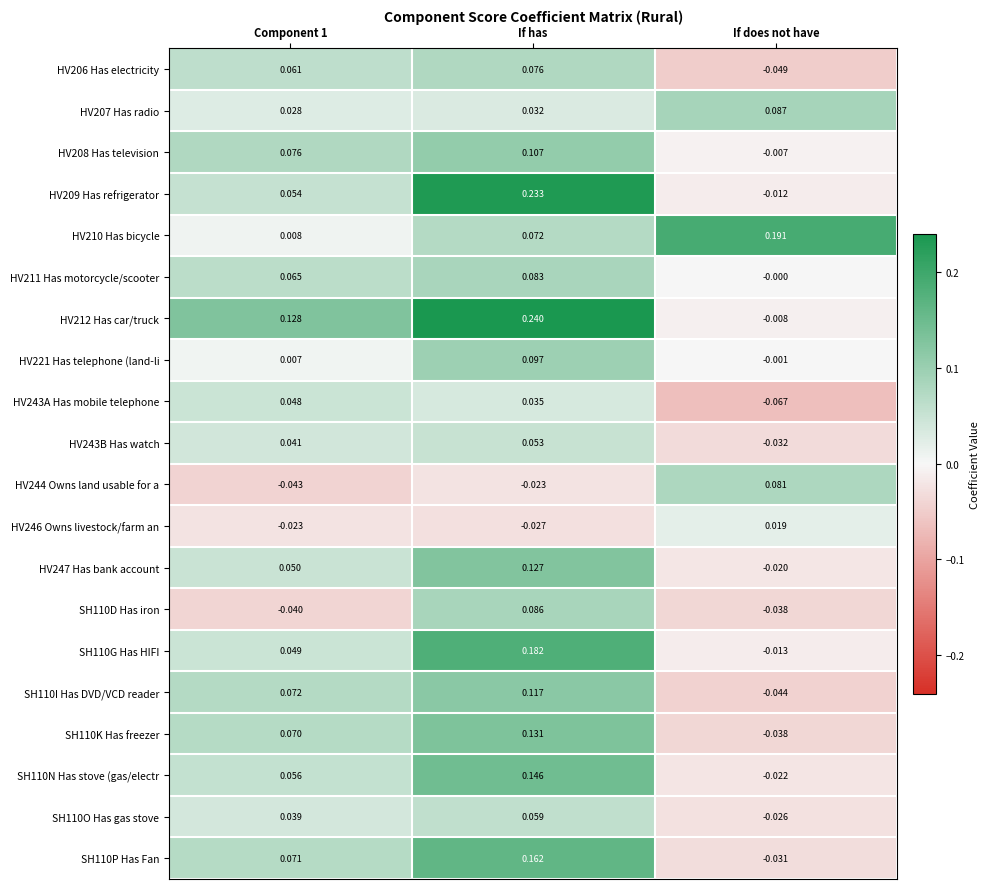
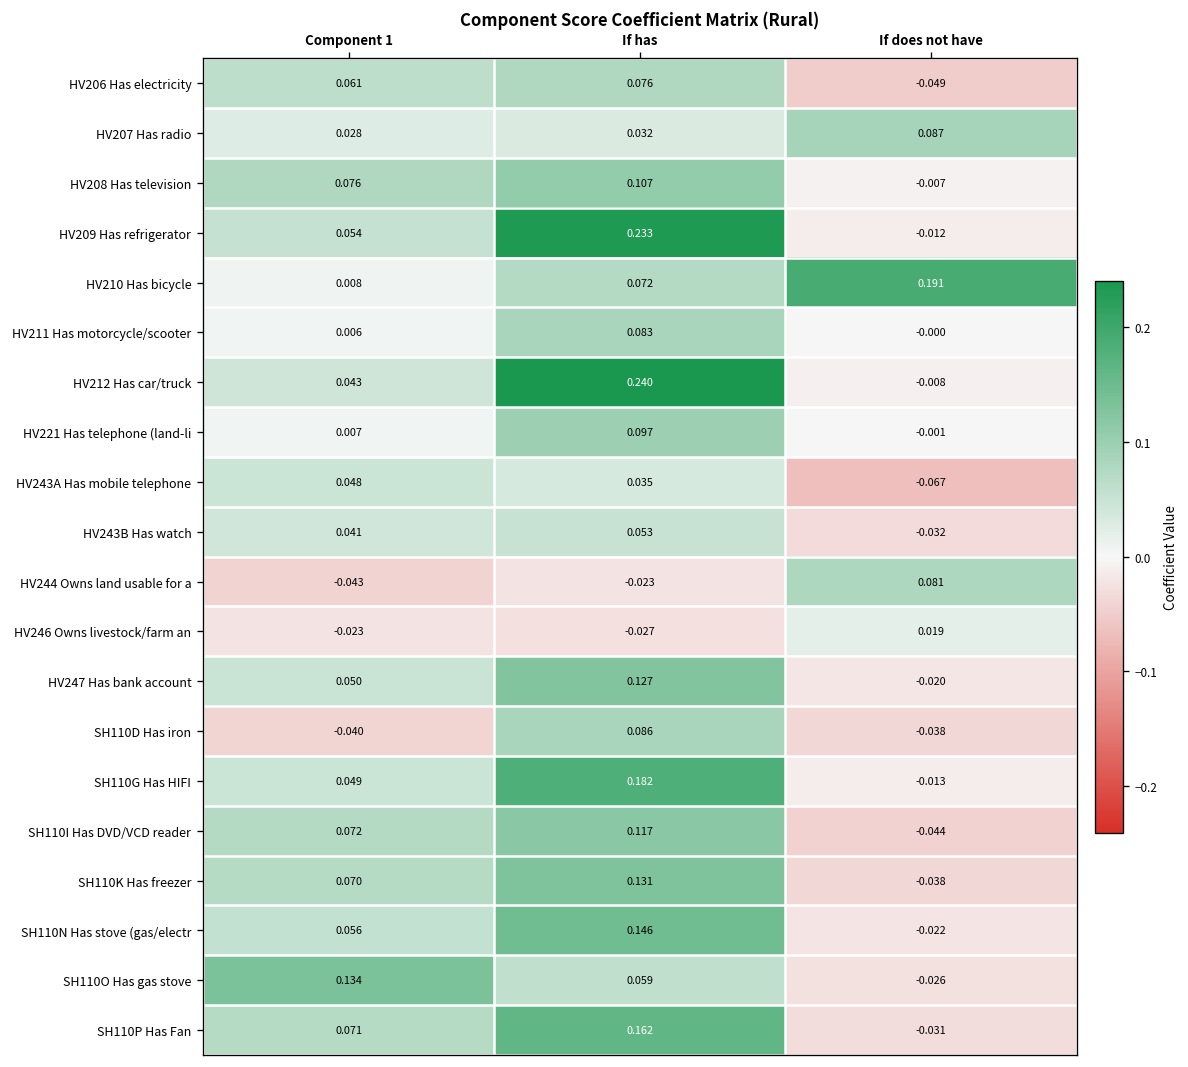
  {
    "HV206 Has electricity": {
      "Component 1": 0.061,
      "If has": 0.076,
      "If does not have": -0.049
    },
    "HV207 Has radio": {
      "Component 1": 0.028,
      "If has": 0.032,
      "If does not have": 0.087
    },
    "HV208 Has television": {
      "Component 1": 0.076,
      "If has": 0.107,
      "If does not have": -0.007
    },
    "HV209 Has refrigerator": {
      "Component 1": 0.054,
      "If has": 0.233,
      "If does not have": -0.012
    },
    "HV210 Has bicycle": {
      "Component 1": 0.008,
      "If has": 0.072,
      "If does not have": 0.191
    },
    "HV211 Has motorcycle/scooter": {
-     "Component 1": 0.065,
+     "Component 1": 0.006,
      "If has": 0.083,
      "If does not have": -0.000
    },
    "HV212 Has car/truck": {
-     "Component 1": 0.128,
+     "Component 1": 0.043,
      "If has": 0.240,
      "If does not have": -0.008
    },
    "HV221 Has telephone (land-li": {
      "Component 1": 0.007,
      "If has": 0.097,
      "If does not have": -0.001
    },
    "HV243A Has mobile telephone": {
      "Component 1": 0.048,
      "If has": 0.035,
      "If does not have": -0.067
    },
    "HV243B Has watch": {
      "Component 1": 0.041,
      "If has": 0.053,
      "If does not have": -0.032
    },
    "HV244 Owns land usable for a": {
      "Component 1": -0.043,
      "If has": -0.023,
      "If does not have": 0.081
    },
    "HV246 Owns livestock/farm an": {
      "Component 1": -0.023,
      "If has": -0.027,
      "If does not have": 0.019
    },
    "HV247 Has bank account": {
      "Component 1": 0.050,
      "If has": 0.127,
      "If does not have": -0.020
    },
    "SH110D Has iron": {
      "Component 1": -0.040,
      "If has": 0.086,
      "If does not have": -0.038
    },
    "SH110G Has HIFI": {
      "Component 1": 0.049,
      "If has": 0.182,
      "If does not have": -0.013
    },
    "SH110I Has DVD/VCD reader": {
      "Component 1": 0.072,
      "If has": 0.117,
      "If does not have": -0.044
    },
    "SH110K Has freezer": {
      "Component 1": 0.070,
      "If has": 0.131,
      "If does not have": -0.038
    },
    "SH110N Has stove (gas/electr": {
      "Component 1": 0.056,
      "If has": 0.146,
      "If does not have": -0.022
    },
    "SH110O Has gas stove": {
-     "Component 1": 0.039,
+     "Component 1": 0.134,
      "If has": 0.059,
      "If does not have": -0.026
    },
    "SH110P Has Fan": {
      "Component 1": 0.071,
      "If has": 0.162,
      "If does not have": -0.031
    }
  }
